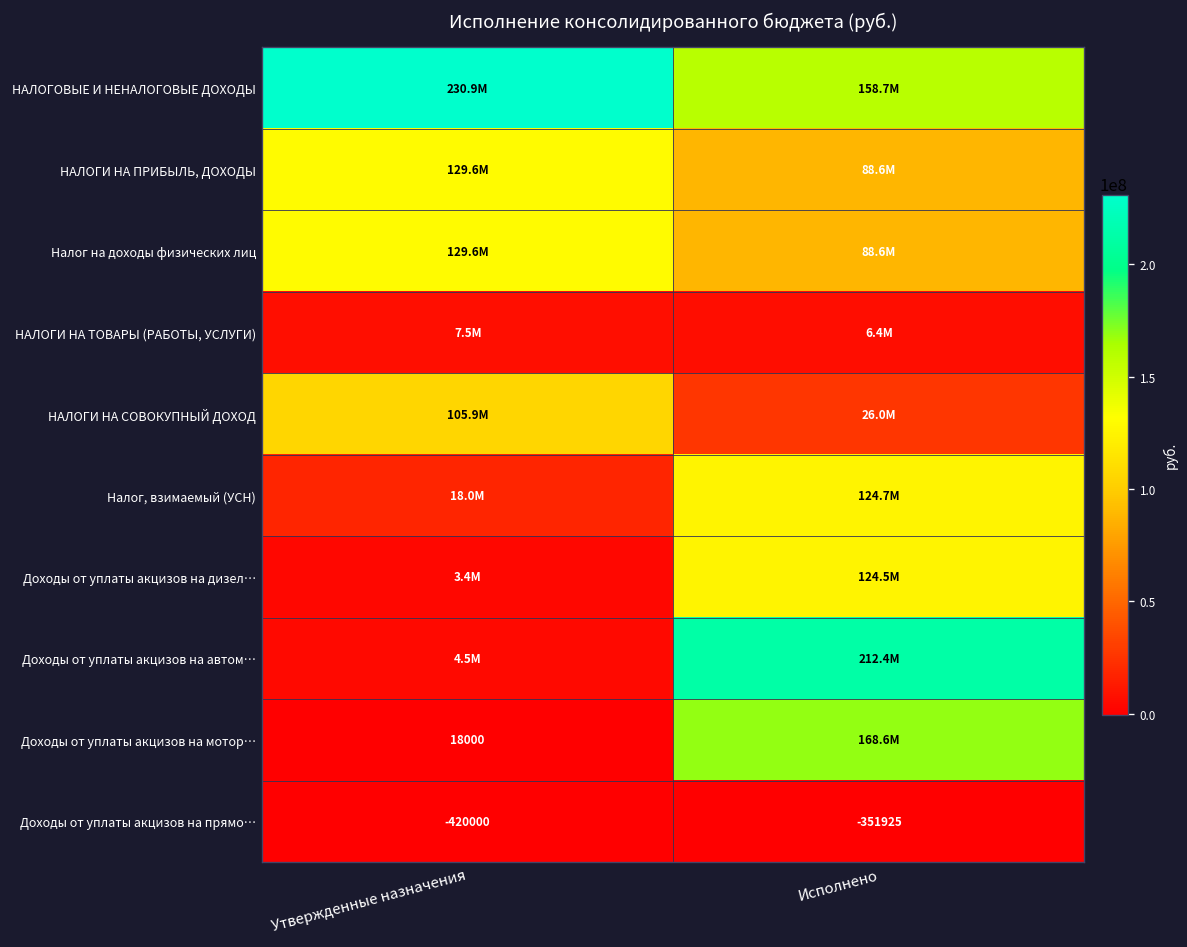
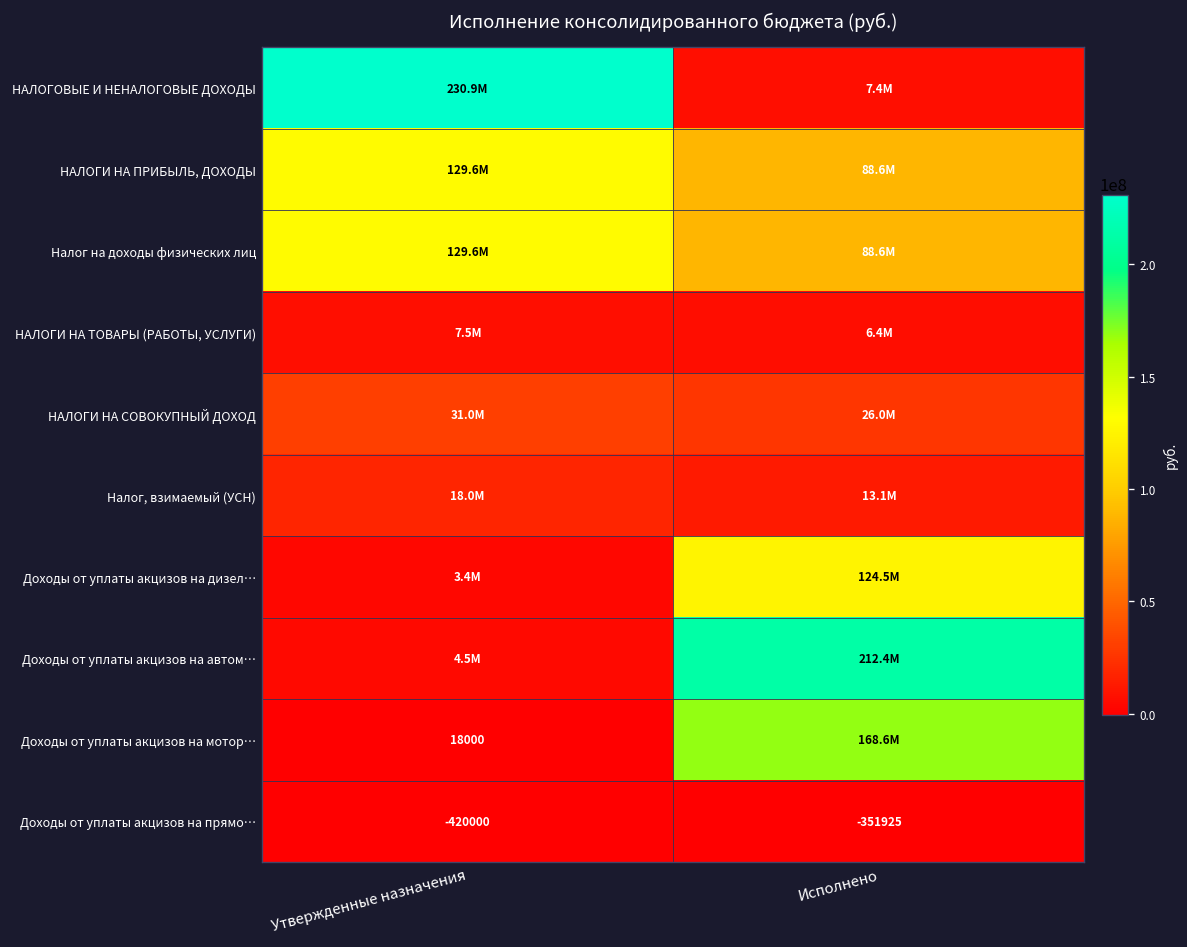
  {
    "НАЛОГОВЫЕ И НЕНАЛОГОВЫЕ ДОХОДЫ": {
      "Утвержденные назначения": "230.9M",
-     "Исполнено": "158.7M"
+     "Исполнено": "7.4M"
    },
    "НАЛОГИ НА ПРИБЫЛЬ, ДОХОДЫ": {
      "Утвержденные назначения": "129.6M",
      "Исполнено": "88.6M"
    },
    "Налог на доходы физических лиц": {
      "Утвержденные назначения": "129.6M",
      "Исполнено": "88.6M"
    },
    "НАЛОГИ НА ТОВАРЫ (РАБОТЫ, УСЛУГИ)": {
      "Утвержденные назначения": "7.5M",
      "Исполнено": "6.4M"
    },
    "НАЛОГИ НА СОВОКУПНЫЙ ДОХОД": {
-     "Утвержденные назначения": "105.9M",
+     "Утвержденные назначения": "31.0M",
      "Исполнено": "26.0M"
    },
    "Налог, взимаемый (УСН)": {
      "Утвержденные назначения": "18.0M",
-     "Исполнено": "124.7M"
+     "Исполнено": "13.1M"
    },
    "Доходы от уплаты акцизов на дизел…": {
      "Утвержденные назначения": "3.4M",
      "Исполнено": "124.5M"
    },
    "Доходы от уплаты акцизов на автом…": {
      "Утвержденные назначения": "4.5M",
      "Исполнено": "212.4M"
    },
    "Доходы от уплаты акцизов на мотор…": {
      "Утвержденные назначения": "18000",
      "Исполнено": "168.6M"
    },
    "Доходы от уплаты акцизов на прямо…": {
      "Утвержденные назначения": "-420000",
      "Исполнено": "-351925"
    }
  }
